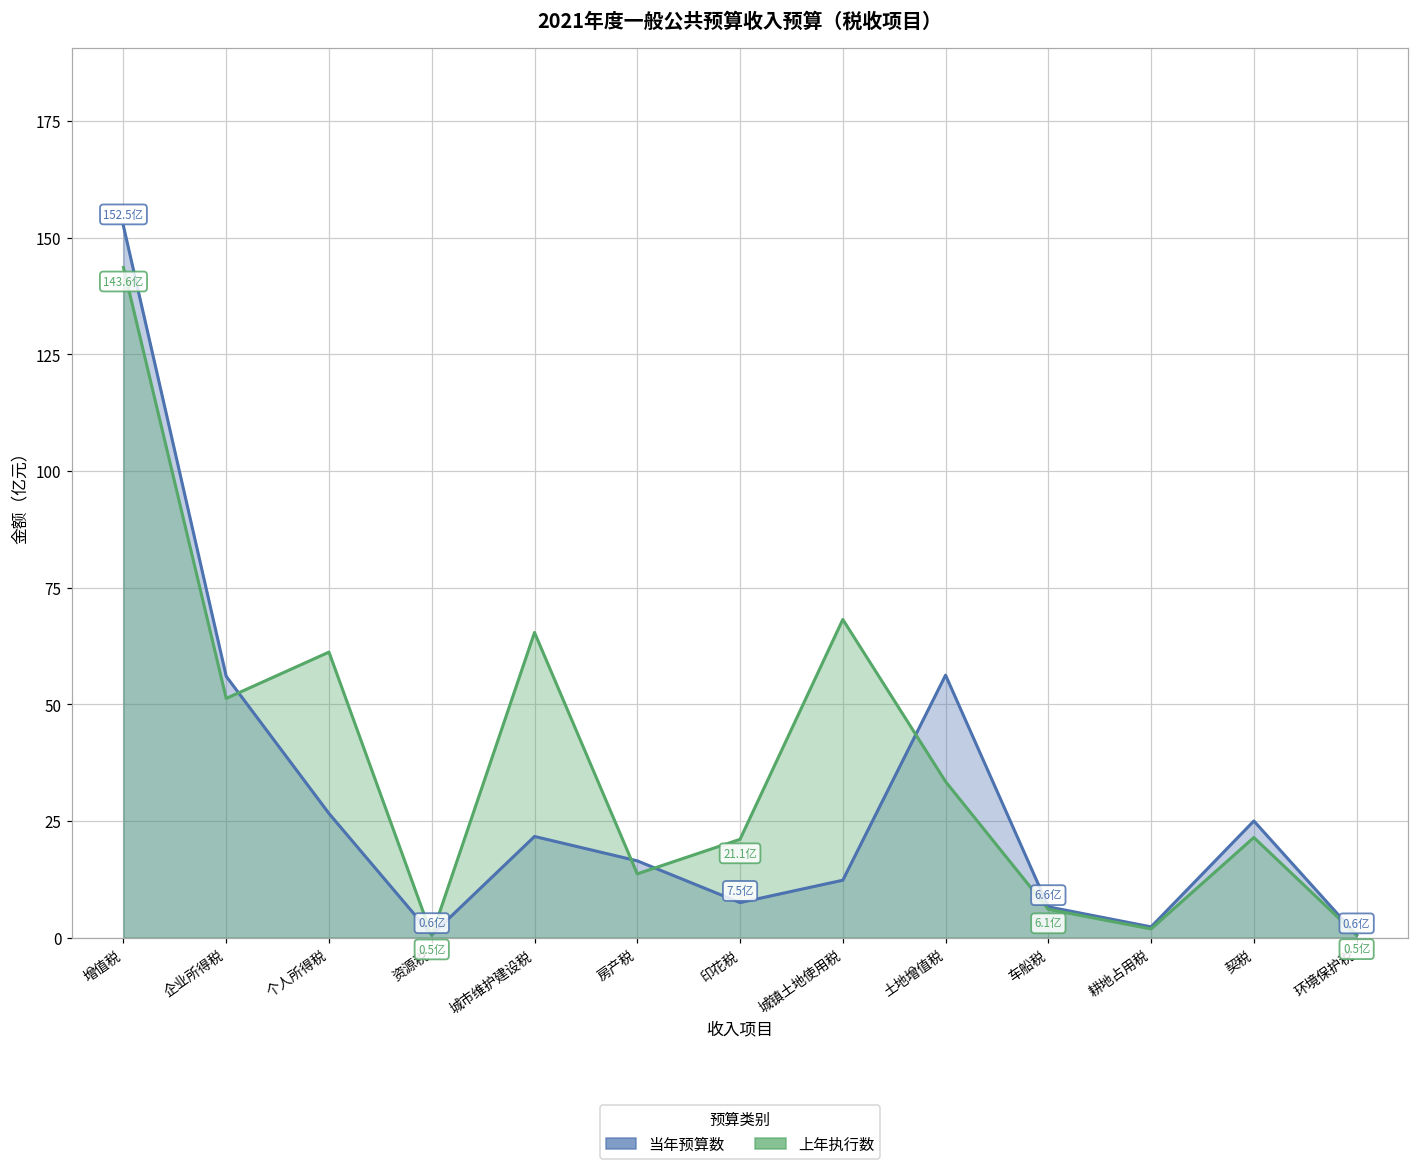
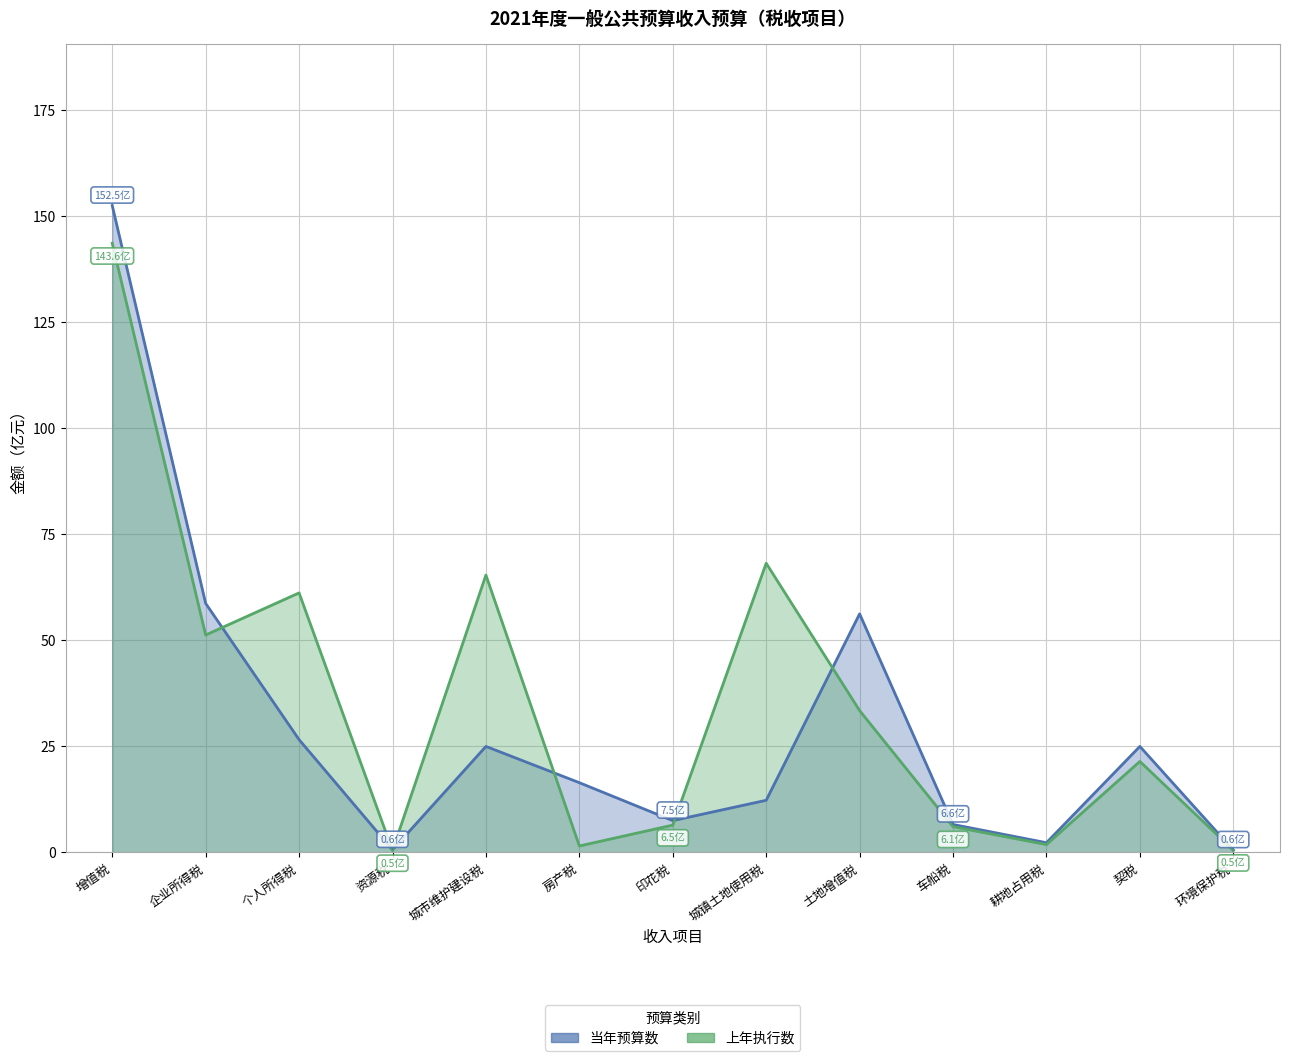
  {
    "当年预算数": {
-     "企业所得税": "56",
+     "企业所得税": "59",
      "个人所得税": "27",
-     "城市维护建设税": "22",
+     "城市维护建设税": "25",
      "房产税": "16",
      "城镇土地使用税": "12",
      "土地增值税": "56",
      "契税": "25"
    },
    "上年执行数": {
-     "房产税": "14",
-     "印花税": "21.1亿"
+     "房产税": "2",
+     "印花税": "6.5亿"
    }
  }
